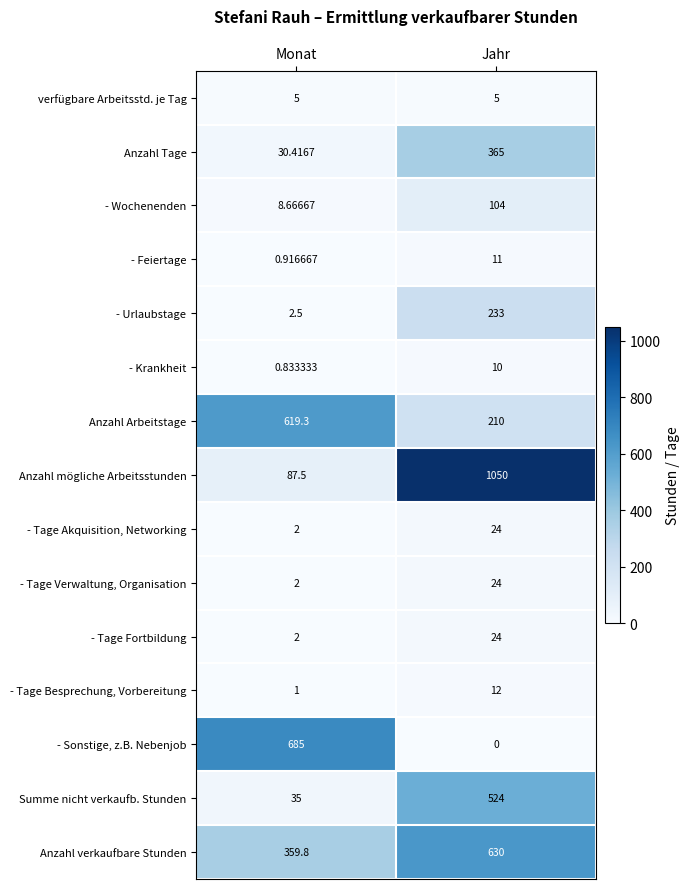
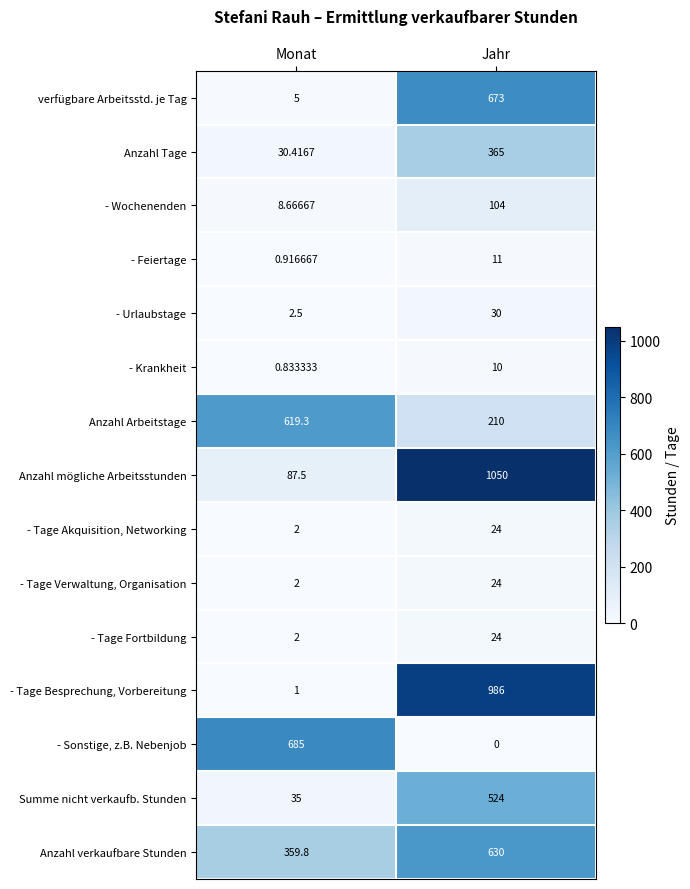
  {
    "verfügbare Arbeitsstd. je Tag": {
      "Monat": 5,
-     "Jahr": 5
+     "Jahr": 673
    },
    "Anzahl Tage": {
      "Monat": 30.4167,
      "Jahr": 365
    },
    "- Wochenenden": {
      "Monat": 8.66667,
      "Jahr": 104
    },
    "- Feiertage": {
      "Monat": 0.916667,
      "Jahr": 11
    },
    "- Urlaubstage": {
      "Monat": 2.5,
-     "Jahr": 233
+     "Jahr": 30
    },
    "- Krankheit": {
      "Monat": 0.833333,
      "Jahr": 10
    },
    "Anzahl Arbeitstage": {
      "Monat": 619.3,
      "Jahr": 210
    },
    "Anzahl mögliche Arbeitsstunden": {
      "Monat": 87.5,
      "Jahr": 1050
    },
    "- Tage Akquisition, Networking": {
      "Monat": 2,
      "Jahr": 24
    },
    "- Tage Verwaltung, Organisation": {
      "Monat": 2,
      "Jahr": 24
    },
    "- Tage Fortbildung": {
      "Monat": 2,
      "Jahr": 24
    },
    "- Tage Besprechung, Vorbereitung": {
      "Monat": 1,
-     "Jahr": 12
+     "Jahr": 986
    },
    "- Sonstige, z.B. Nebenjob": {
      "Monat": 685,
      "Jahr": 0
    },
    "Summe nicht verkaufb. Stunden": {
      "Monat": 35,
      "Jahr": 524
    },
    "Anzahl verkaufbare Stunden": {
      "Monat": 359.8,
      "Jahr": 630
    }
  }
